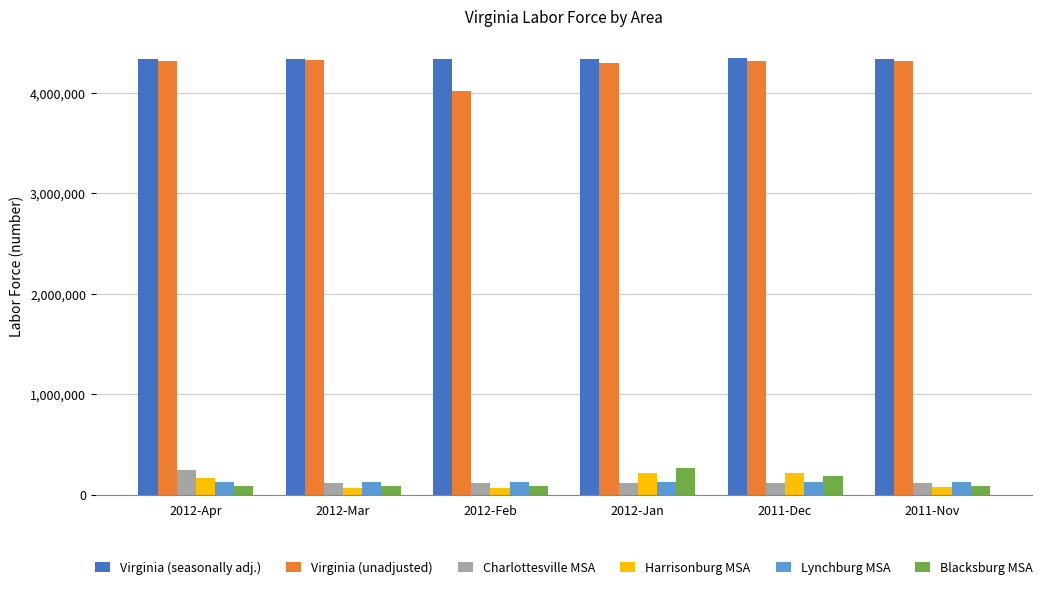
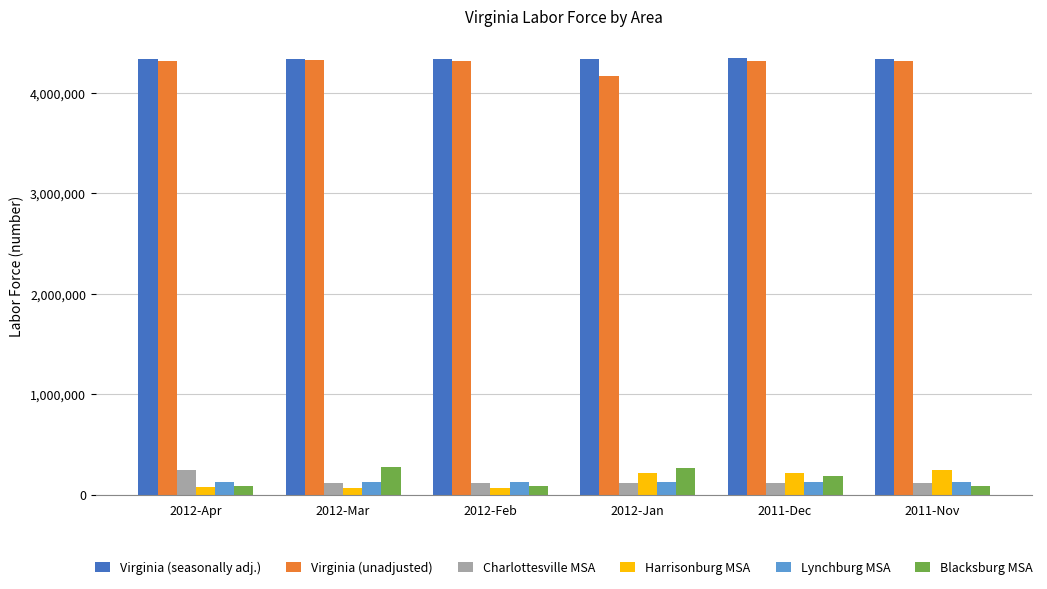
  {
    "Virginia (unadjusted)": {
      "2012-Apr": "4,320,000",
      "2012-Mar": "4,330,000",
-     "2012-Feb": "4,020,000",
-     "2012-Jan": "4,300,000",
+     "2012-Feb": "4,320,000",
+     "2012-Jan": "4,170,000",
      "2011-Dec": "4,320,000",
      "2011-Nov": "4,320,000"
    },
    "Charlottesville MSA": {
      "2012-Apr": "240,000",
      "2012-Mar": "120,000",
      "2012-Feb": "110,000",
      "2012-Jan": "110,000",
      "2011-Dec": "110,000",
      "2011-Nov": "110,000"
    },
    "Harrisonburg MSA": {
-     "2012-Apr": "160,000",
+     "2012-Apr": "70,000",
      "2012-Mar": "70,000",
      "2012-Feb": "70,000",
      "2012-Jan": "210,000",
      "2011-Dec": "220,000",
-     "2011-Nov": "70,000"
+     "2011-Nov": "240,000"
    },
    "Blacksburg MSA": {
      "2012-Apr": "90,000",
-     "2012-Mar": "90,000",
+     "2012-Mar": "270,000",
      "2012-Feb": "90,000",
      "2012-Jan": "260,000",
      "2011-Dec": "180,000",
      "2011-Nov": "90,000"
    }
  }
